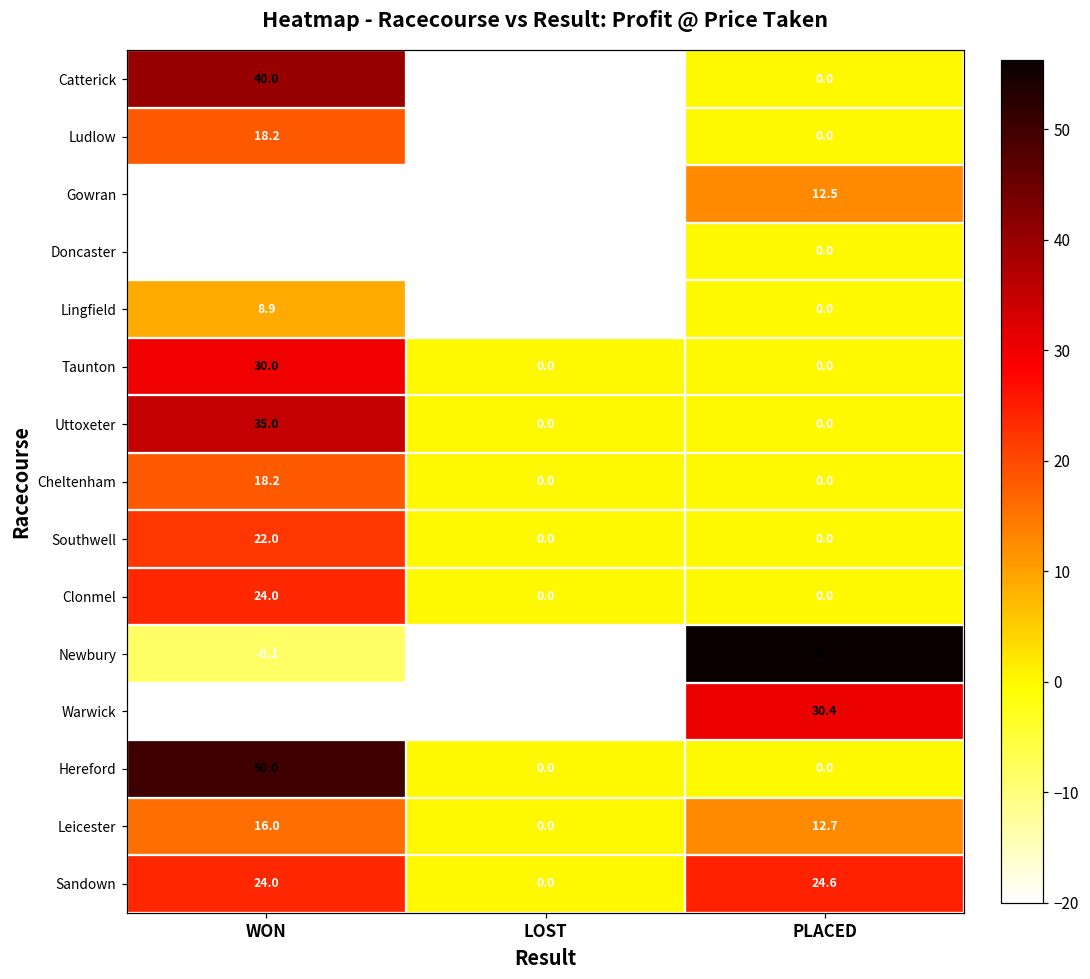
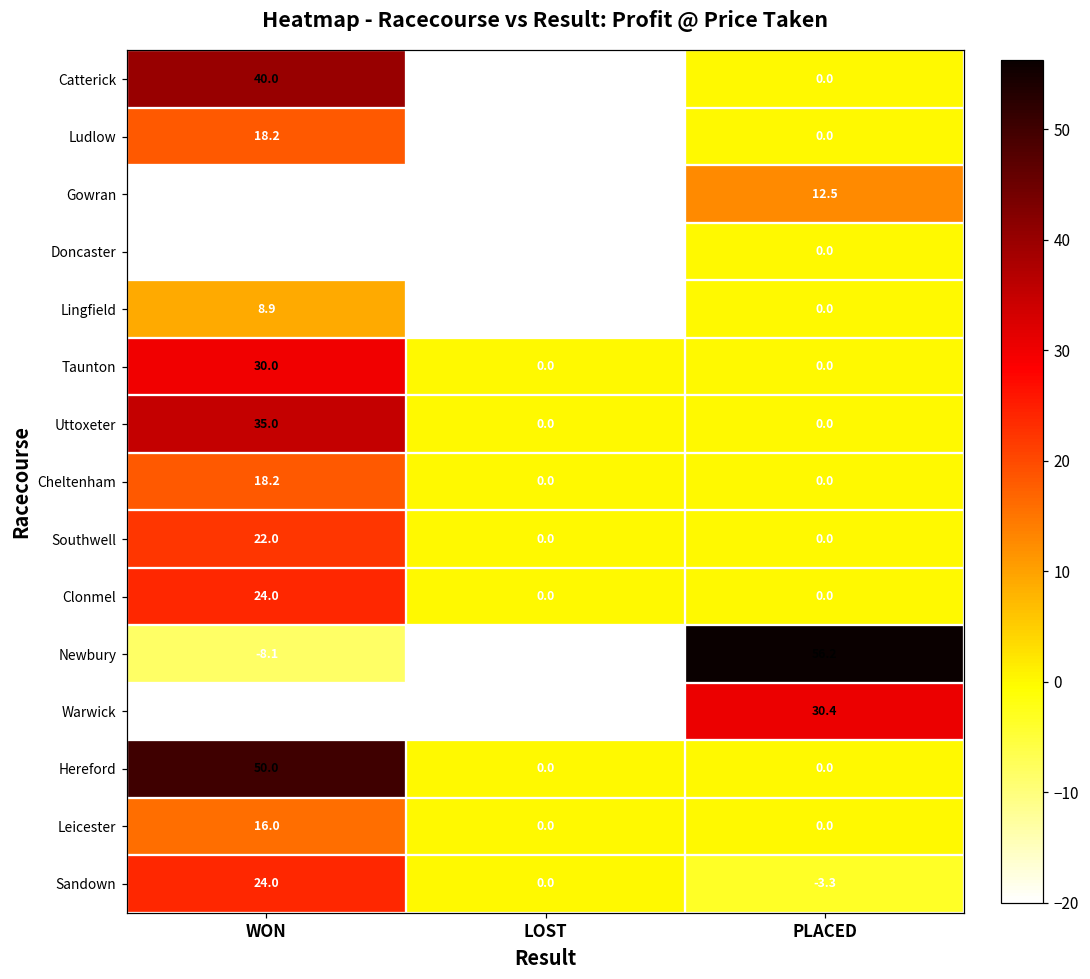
  {
    "Catterick": {
      "WON": 40.0,
      "PLACED": 0.0
    },
    "Ludlow": {
      "WON": 18.2,
      "PLACED": 0.0
    },
    "Gowran": {
      "PLACED": 12.5
    },
    "Doncaster": {
      "PLACED": 0.0
    },
    "Lingfield": {
      "WON": 8.9,
      "PLACED": 0.0
    },
    "Taunton": {
      "WON": 30.0,
      "LOST": 0.0,
      "PLACED": 0.0
    },
    "Uttoxeter": {
      "WON": 35.0,
      "LOST": 0.0,
      "PLACED": 0.0
    },
    "Cheltenham": {
      "WON": 18.2,
      "LOST": 0.0,
      "PLACED": 0.0
    },
    "Southwell": {
      "WON": 22.0,
      "LOST": 0.0,
      "PLACED": 0.0
    },
    "Clonmel": {
      "WON": 24.0,
      "LOST": 0.0,
      "PLACED": 0.0
    },
    "Newbury": {
      "WON": -8.1
    },
    "Warwick": {
      "PLACED": 30.4
    },
    "Hereford": {
      "WON": 50.0,
      "LOST": 0.0,
      "PLACED": 0.0
    },
    "Leicester": {
      "WON": 16.0,
      "LOST": 0.0,
-     "PLACED": 12.7
+     "PLACED": 0.0
    },
    "Sandown": {
      "WON": 24.0,
      "LOST": 0.0,
-     "PLACED": 24.6
+     "PLACED": -3.3
    }
  }
